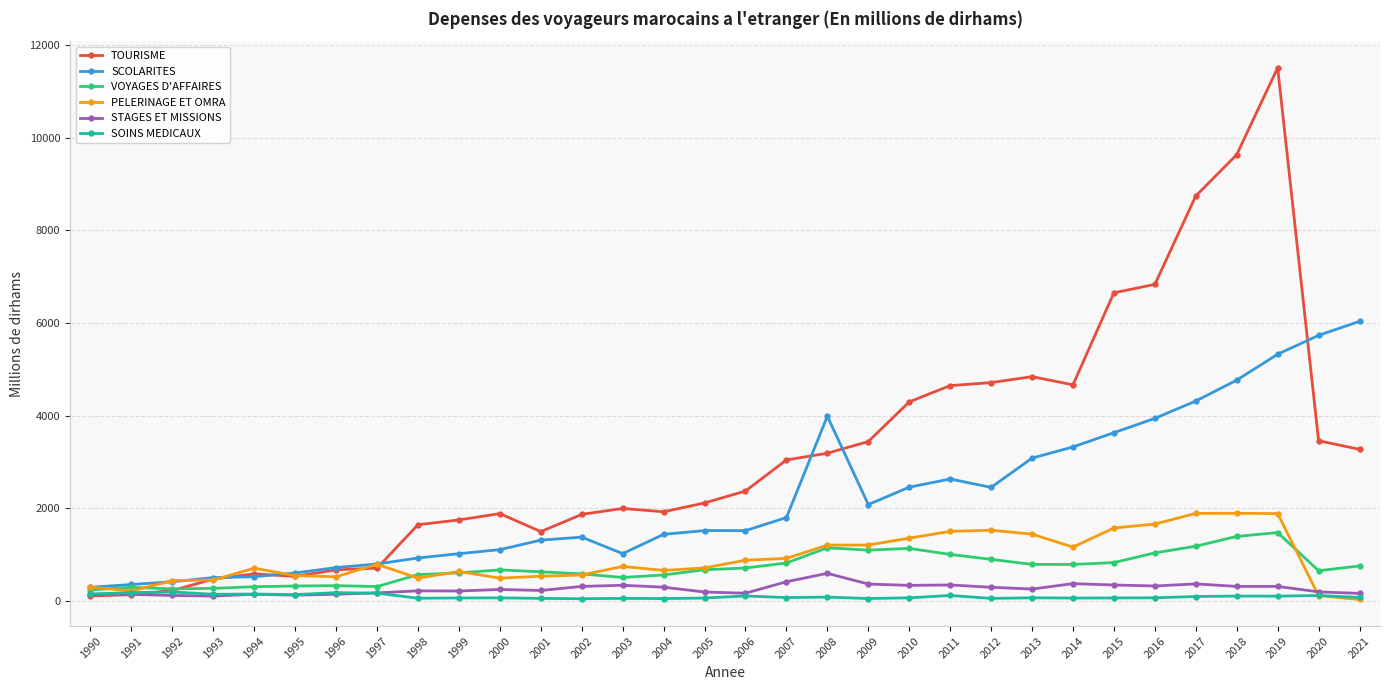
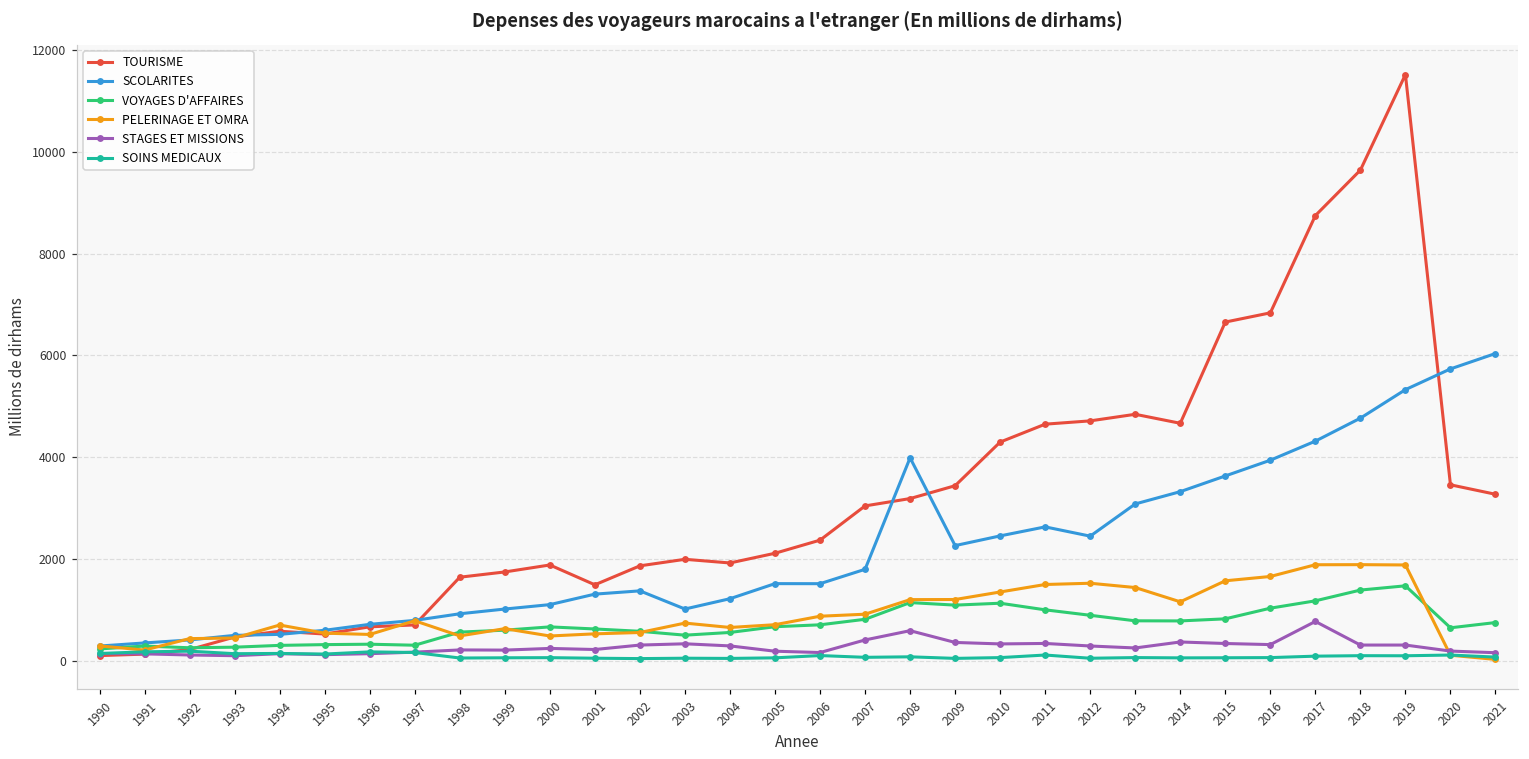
  {
    "TOURISME": {
      "1994": 600,
      "1997": 700,
      "1998": 1600,
      "1999": 1700,
      "2000": 1900,
      "2001": 1500,
      "2002": 1900,
      "2003": 2000,
      "2004": 1900,
      "2005": 2100,
      "2006": 2400,
      "2007": 3000,
      "2008": 3200,
      "2009": 3400,
      "2010": 4300,
      "2011": 4600,
      "2012": 4700,
      "2013": 4800,
      "2014": 4700,
      "2015": 6700,
      "2016": 6800,
      "2017": 8700,
      "2018": 9600,
      "2019": 11500,
      "2020": 3500,
      "2021": 3300
    },
    "SCOLARITES": {
      "1991": 400,
      "1994": 500,
      "1995": 600,
      "1998": 900,
      "1999": 1000,
      "2000": 1100,
      "2001": 1300,
      "2002": 1400,
      "2003": 1000,
-     "2004": 1400,
+     "2004": 1200,
      "2005": 1500,
      "2006": 1500,
      "2007": 1800,
      "2008": 4000,
-     "2009": 2100,
+     "2009": 2300,
      "2010": 2500,
      "2011": 2600,
      "2012": 2400,
      "2013": 3100,
      "2014": 3300,
      "2015": 3600,
      "2016": 3900,
      "2017": 4300,
      "2018": 4800,
      "2019": 5300,
      "2020": 5700,
      "2021": 6000
    },
    "PELERINAGE ET OMRA": {
      "1994": 700,
      "1996": 500,
      "1998": 500,
      "2000": 500,
      "2001": 500,
      "2003": 700,
      "2004": 700,
      "2006": 900,
      "2007": 900,
      "2008": 1200,
      "2009": 1200,
      "2010": 1400,
      "2011": 1500,
      "2012": 1500,
      "2013": 1400,
      "2014": 1200,
      "2015": 1600,
      "2016": 1700,
      "2017": 1900,
      "2018": 1900,
      "2019": 1900
    },
    "STAGES ET MISSIONS": {
      "1992": 100,
      "1998": 200,
      "1999": 200,
      "2000": 200,
      "2001": 200,
      "2002": 300,
      "2003": 300,
      "2004": 300,
      "2005": 200,
      "2006": 200,
      "2007": 400,
      "2008": 600,
      "2009": 400,
      "2010": 300,
      "2011": 300,
      "2012": 300,
      "2013": 300,
      "2014": 400,
      "2015": 300,
      "2016": 300,
-     "2017": 400,
+     "2017": 800,
      "2018": 300,
      "2019": 300,
      "2020": 200,
      "2021": 200
    }
  }
